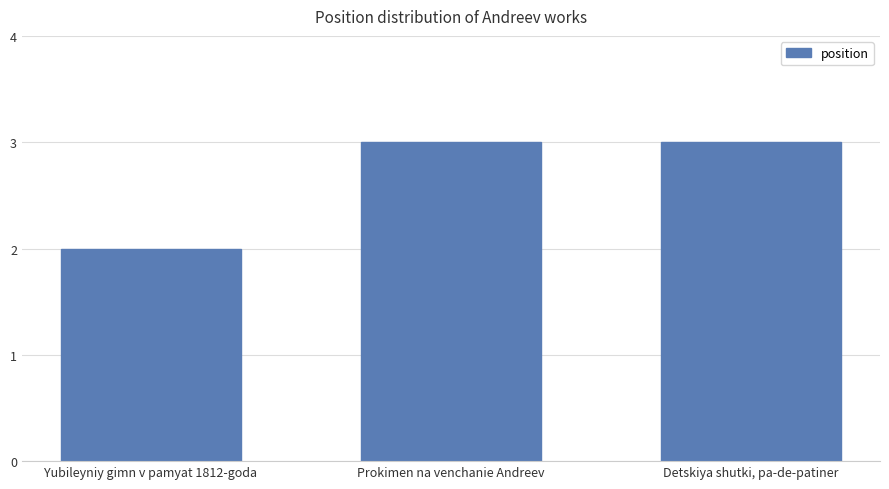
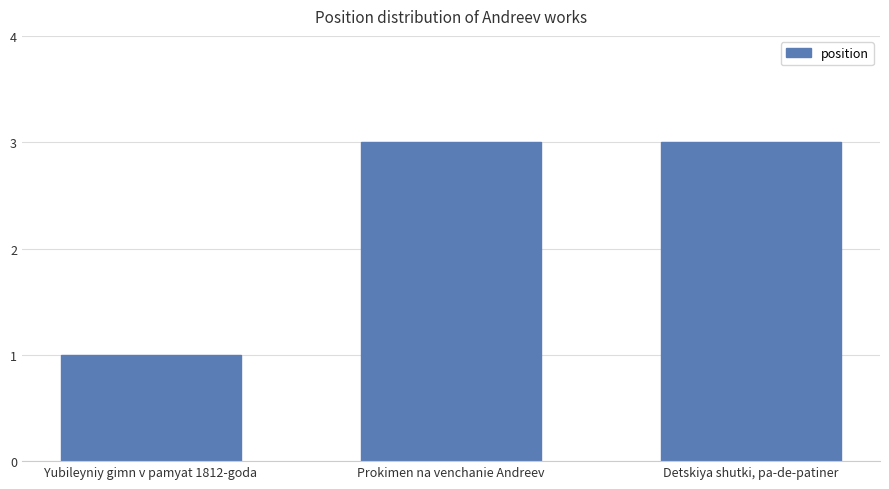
  {
-   "Yubileyniy gimn v pamyat 1812-goda": 2,
+   "Yubileyniy gimn v pamyat 1812-goda": 1,
    "Prokimen na venchanie Andreev": 3,
    "Detskiya shutki, pa-de-patiner": 3
  }
